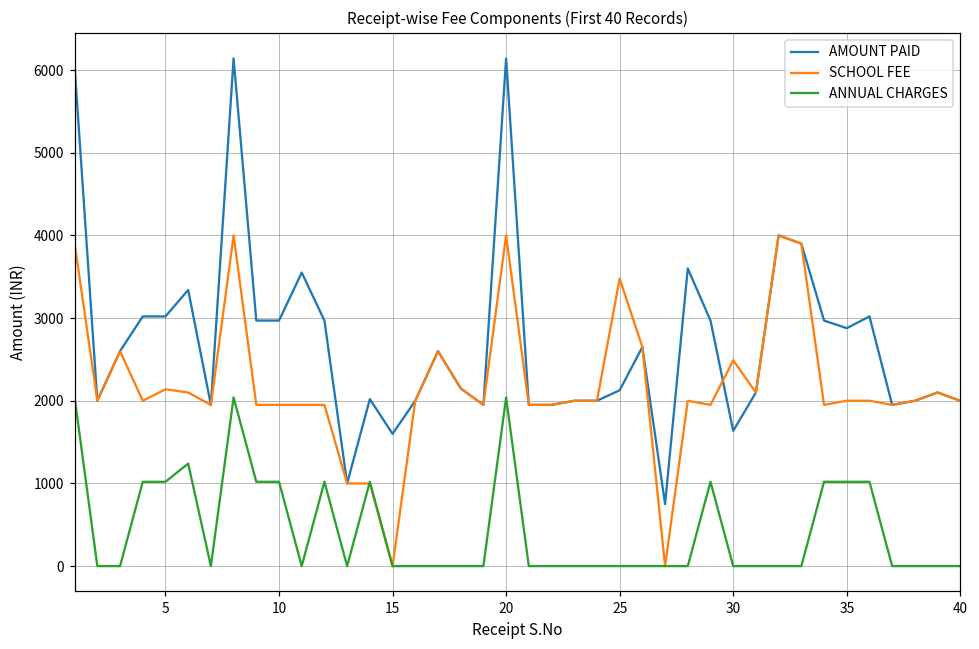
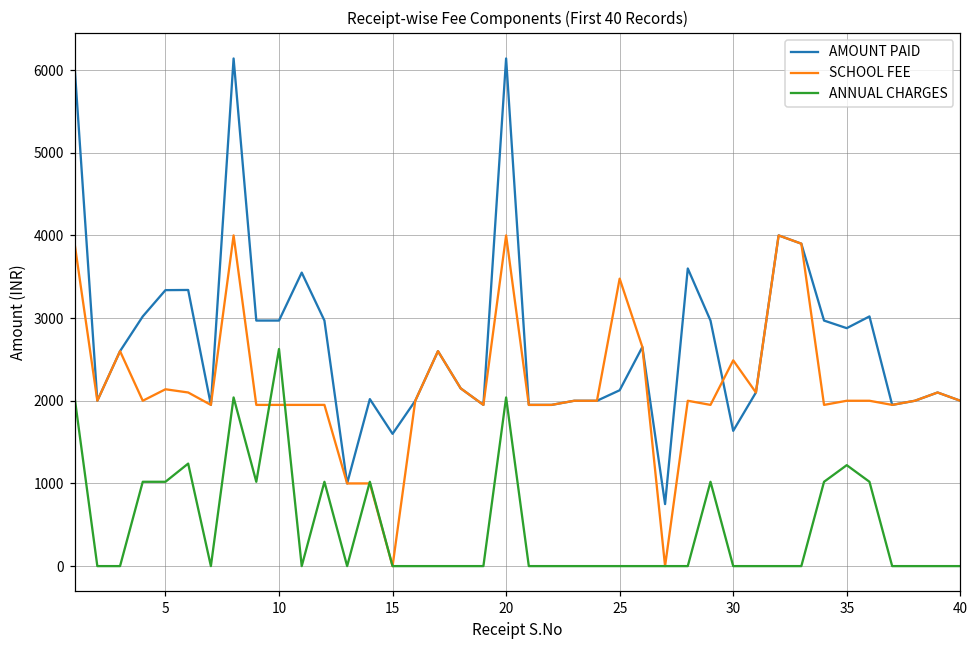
  {
    "AMOUNT PAID": {
-     "5": 3000,
+     "5": 3300,
      "10": 3000,
      "15": 1600,
      "20": 6100,
      "25": 2100,
      "30": 1600,
      "35": 2900
    },
    "SCHOOL FEE": {
      "5": 2100,
      "10": 2000,
      "20": 4000,
      "25": 3500,
      "30": 2500,
      "35": 2000
    },
    "ANNUAL CHARGES": {
      "5": 1000,
-     "10": 1000,
+     "10": 2600,
      "20": 2000,
      "25": 0,
      "30": 0,
-     "35": 1000,
+     "35": 1200,
      "40": 0
    }
  }
